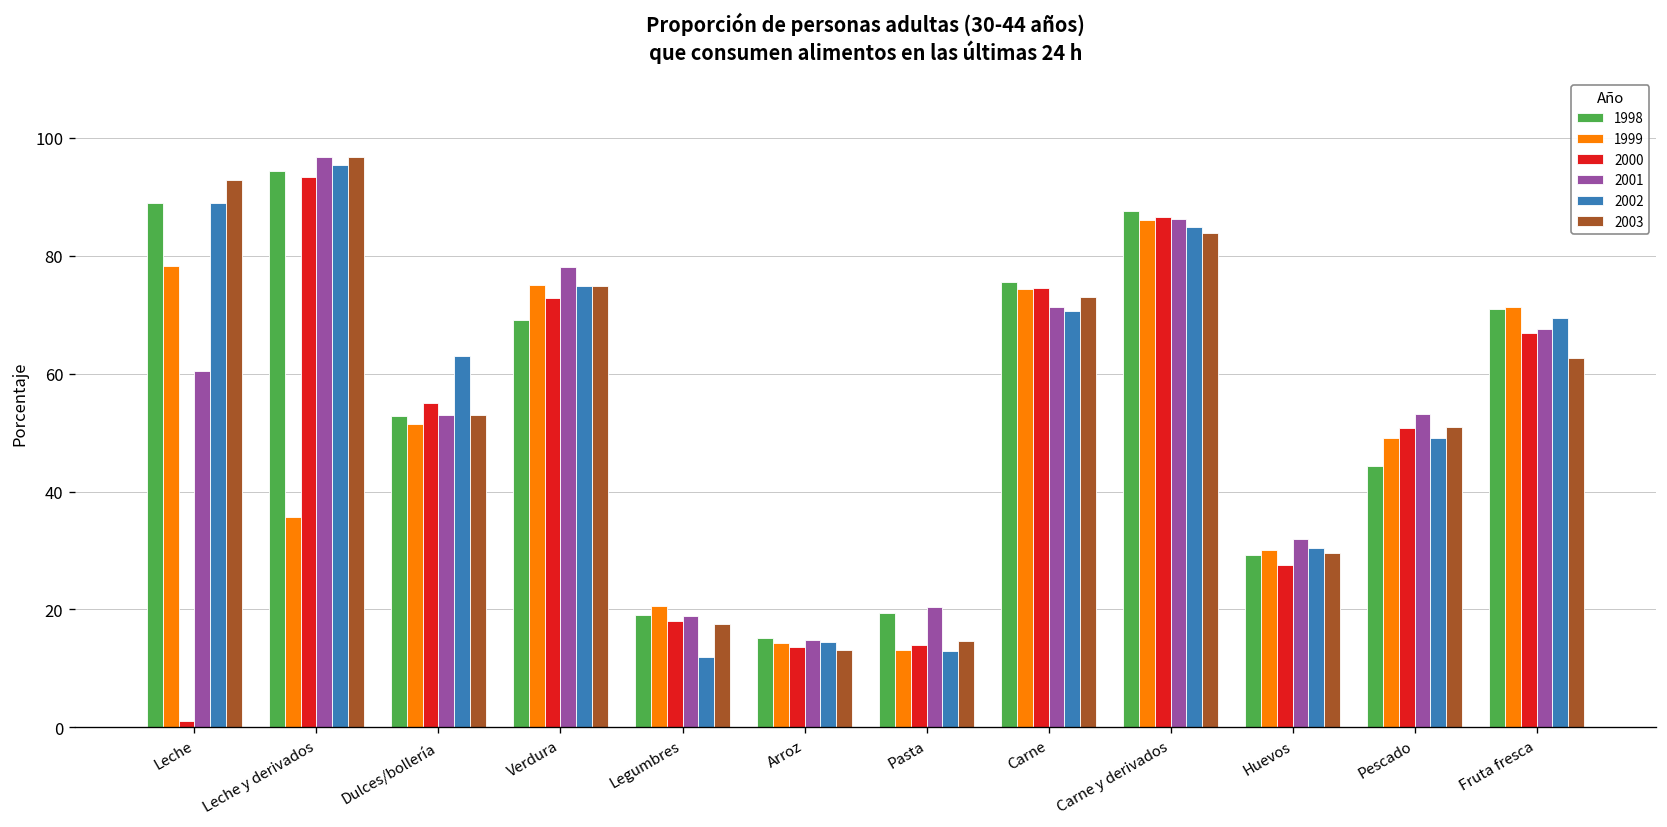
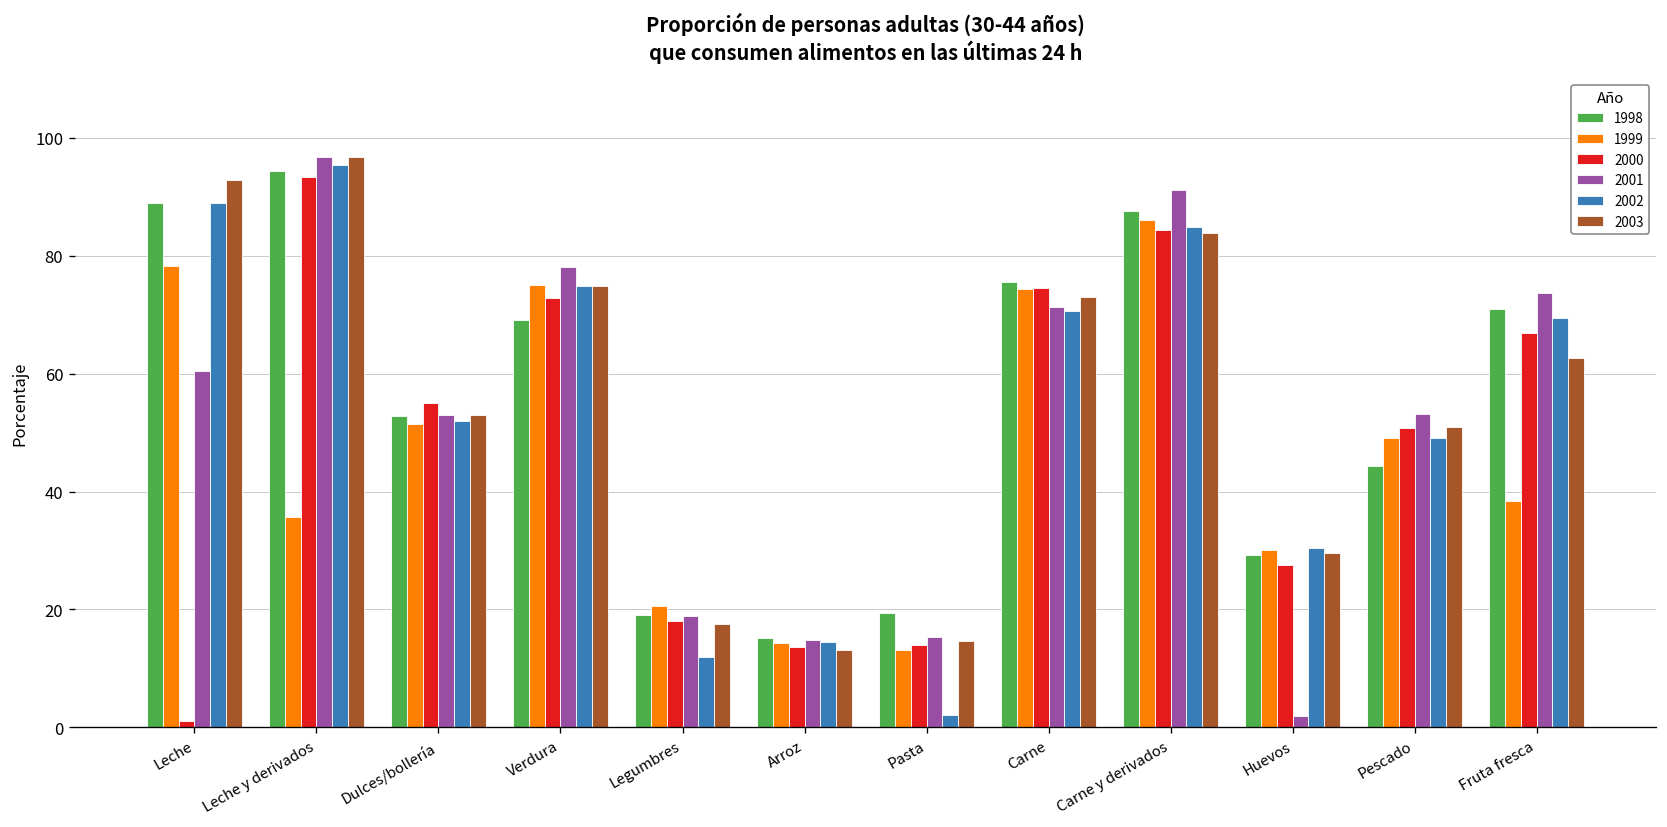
  {
    "1998": {
      "Leche": 89,
      "Leche y derivados": 94,
      "Dulces/bollería": 53,
      "Verdura": 69,
      "Legumbres": 19,
      "Arroz": 15,
      "Pasta": 19,
      "Carne": 76,
      "Carne y derivados": 88,
      "Huevos": 29,
      "Pescado": 44,
      "Fruta fresca": 71
    },
    "1999": {
      "Leche": 78,
      "Leche y derivados": 36,
      "Dulces/bollería": 52,
      "Verdura": 75,
      "Legumbres": 21,
      "Arroz": 14,
      "Pasta": 13,
      "Carne": 74,
      "Carne y derivados": 86,
      "Huevos": 30,
      "Pescado": 49,
-     "Fruta fresca": 71
+     "Fruta fresca": 38
    },
    "2000": {
      "Leche": 1,
      "Leche y derivados": 93,
      "Dulces/bollería": 55,
      "Verdura": 73,
      "Legumbres": 18,
      "Arroz": 14,
      "Pasta": 14,
      "Carne": 75,
-     "Carne y derivados": 87,
+     "Carne y derivados": 84,
      "Huevos": 28,
      "Pescado": 51,
      "Fruta fresca": 67
    },
    "2001": {
      "Leche": 60,
      "Leche y derivados": 97,
      "Dulces/bollería": 53,
      "Verdura": 78,
      "Legumbres": 19,
      "Arroz": 15,
-     "Pasta": 21,
+     "Pasta": 15,
      "Carne": 71,
-     "Carne y derivados": 86,
-     "Huevos": 32,
+     "Carne y derivados": 91,
+     "Huevos": 2,
      "Pescado": 53,
-     "Fruta fresca": 68
+     "Fruta fresca": 74
    },
    "2002": {
      "Leche": 89,
      "Leche y derivados": 95,
-     "Dulces/bollería": 63,
+     "Dulces/bollería": 52,
      "Verdura": 75,
      "Legumbres": 12,
      "Arroz": 15,
-     "Pasta": 13,
+     "Pasta": 2,
      "Carne": 71,
      "Carne y derivados": 85,
      "Huevos": 30,
      "Pescado": 49,
      "Fruta fresca": 70
    },
    "2003": {
      "Leche": 93,
      "Leche y derivados": 97,
      "Dulces/bollería": 53,
      "Verdura": 75,
      "Legumbres": 18,
      "Arroz": 13,
      "Pasta": 15,
      "Carne": 73,
      "Carne y derivados": 84,
      "Huevos": 30,
      "Pescado": 51,
      "Fruta fresca": 63
    }
  }
